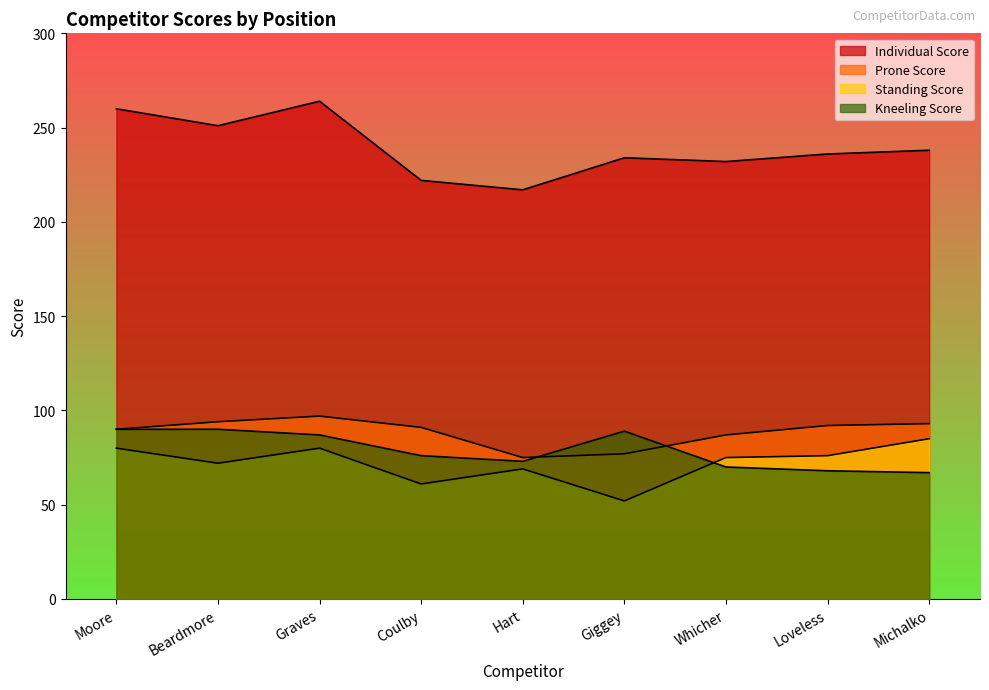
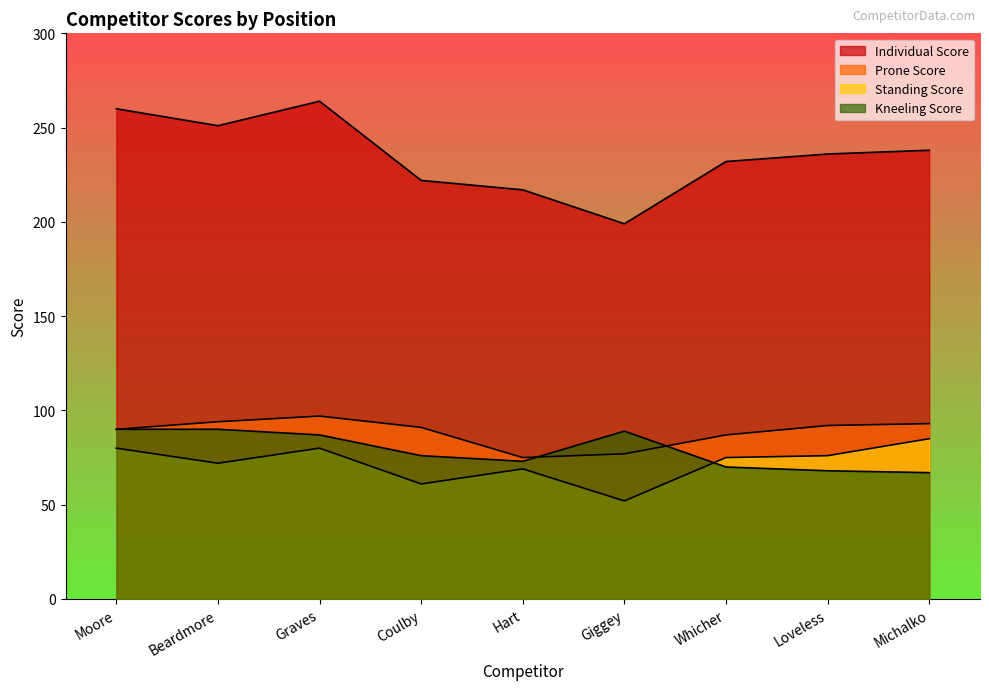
  {
    "Individual Score": {
      "Moore": 260,
      "Beardmore": 251,
      "Graves": 264,
      "Coulby": 222,
      "Hart": 217,
-     "Giggey": 234,
+     "Giggey": 199,
      "Whicher": 232,
      "Loveless": 236,
      "Michalko": 238
    },
    "Prone Score": {
      "Beardmore": 94,
      "Graves": 97,
      "Coulby": 91,
      "Hart": 75,
      "Giggey": 77,
      "Whicher": 87,
      "Loveless": 92,
      "Michalko": 93
    },
    "Standing Score": {
      "Moore": 80,
      "Beardmore": 72,
      "Graves": 80,
      "Coulby": 61,
      "Hart": 69,
      "Giggey": 52,
      "Whicher": 75,
      "Loveless": 76,
      "Michalko": 85
    },
    "Kneeling Score": {
      "Beardmore": 90,
      "Graves": 87,
      "Coulby": 76,
      "Hart": 73,
      "Giggey": 89,
      "Whicher": 70,
      "Loveless": 68,
      "Michalko": 67
    }
  }
